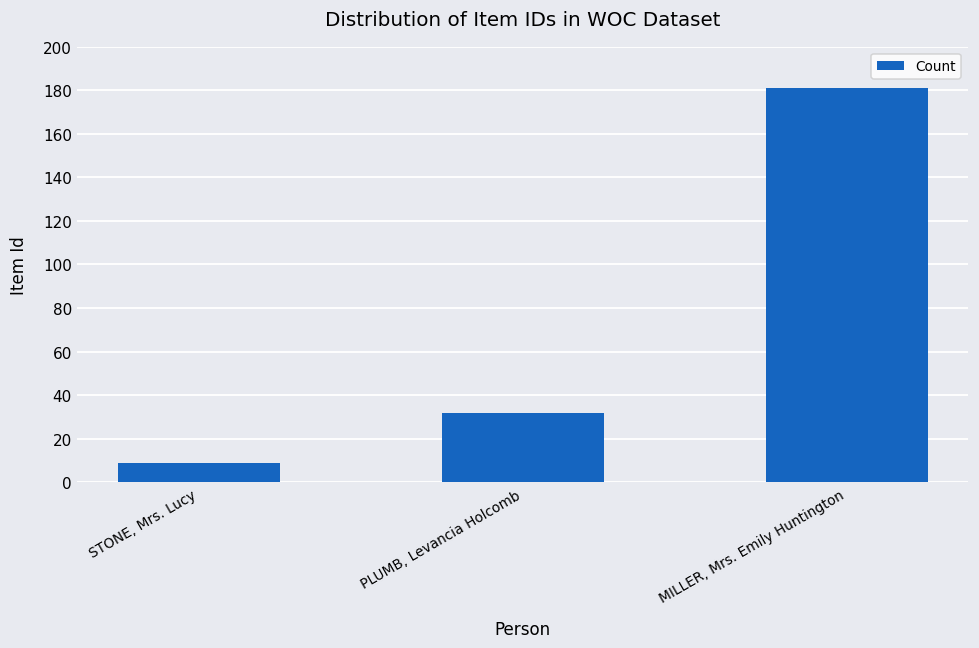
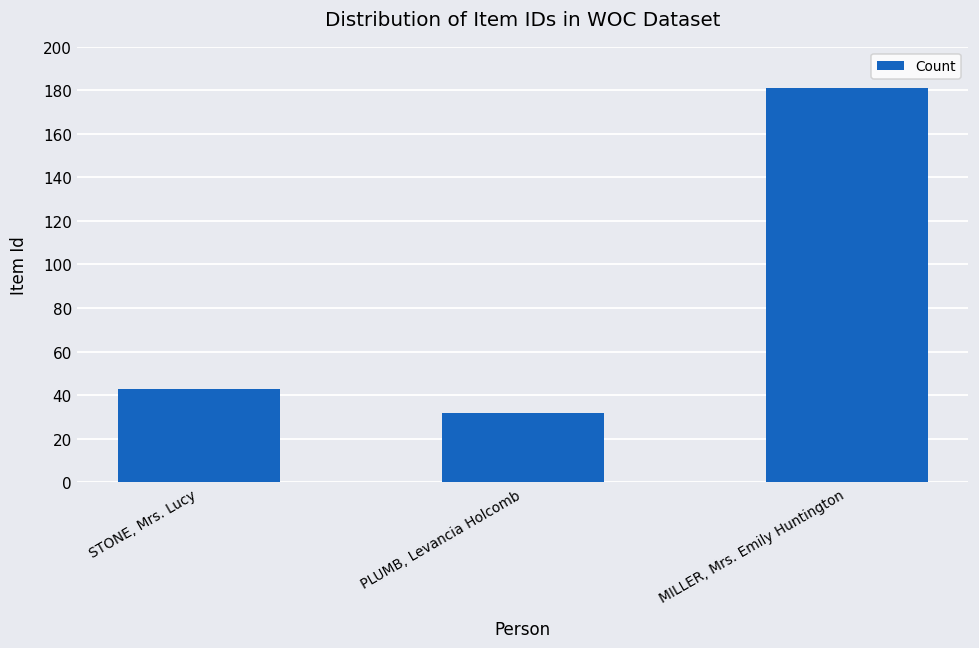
  {
-   "STONE, Mrs. Lucy": 9,
+   "STONE, Mrs. Lucy": 43,
    "PLUMB, Levancia Holcomb": 32,
    "MILLER, Mrs. Emily Huntington": 181
  }
